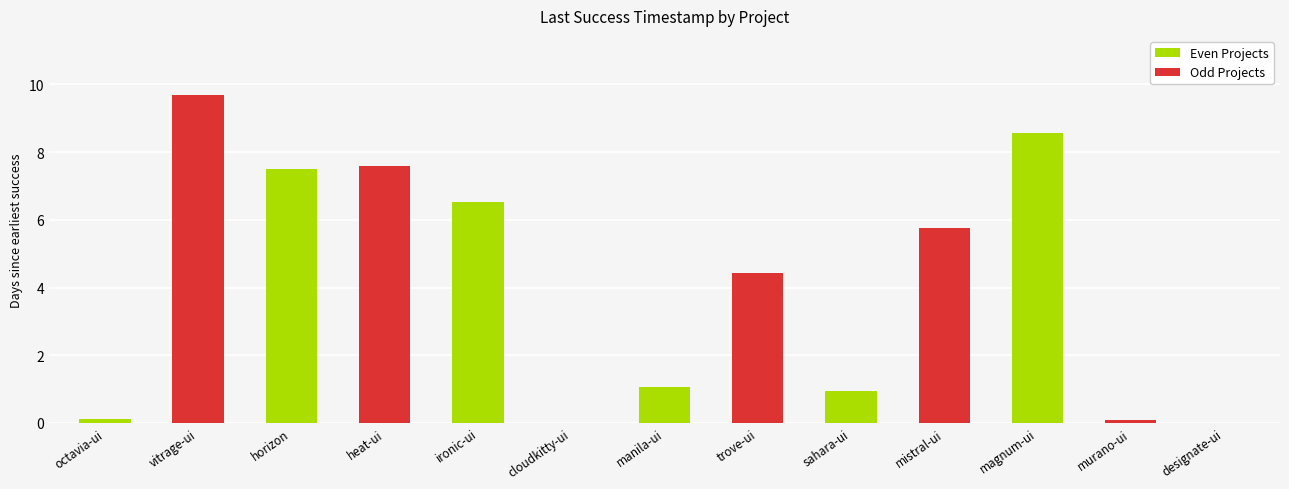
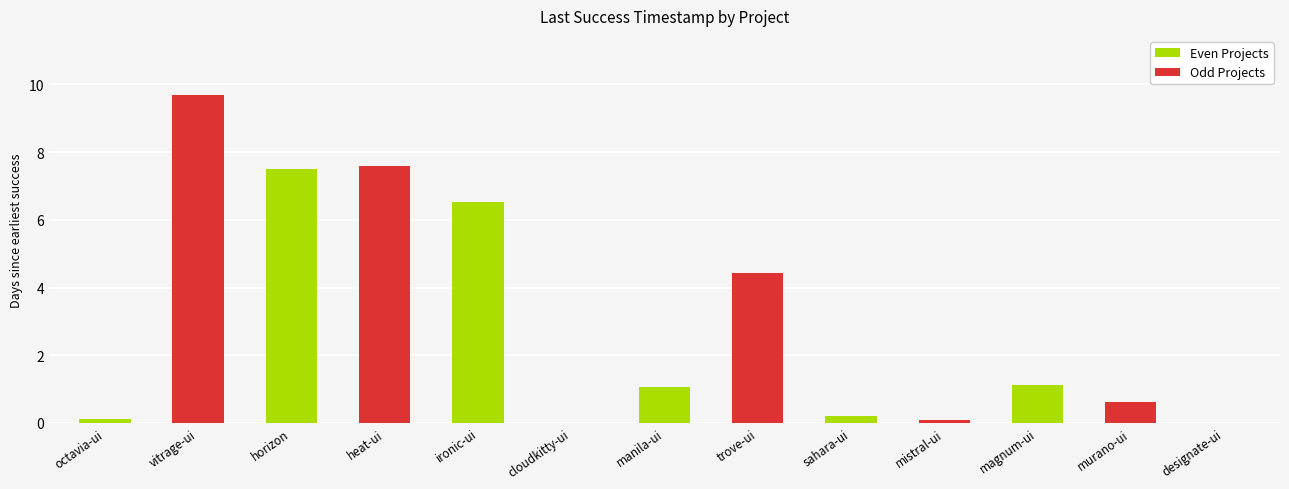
  {
    "octavia-ui": 0.1,
    "vitrage-ui": 9.7,
    "horizon": 7.5,
    "heat-ui": 7.6,
    "ironic-ui": 6.5,
    "cloudkitty-ui": 0.0,
    "manila-ui": 1.0,
    "trove-ui": 4.4,
-   "sahara-ui": 1.0,
-   "mistral-ui": 5.7,
-   "magnum-ui": 8.6,
-   "murano-ui": 0.1
+   "sahara-ui": 0.2,
+   "mistral-ui": 0.1,
+   "magnum-ui": 1.1,
+   "murano-ui": 0.6
  }
